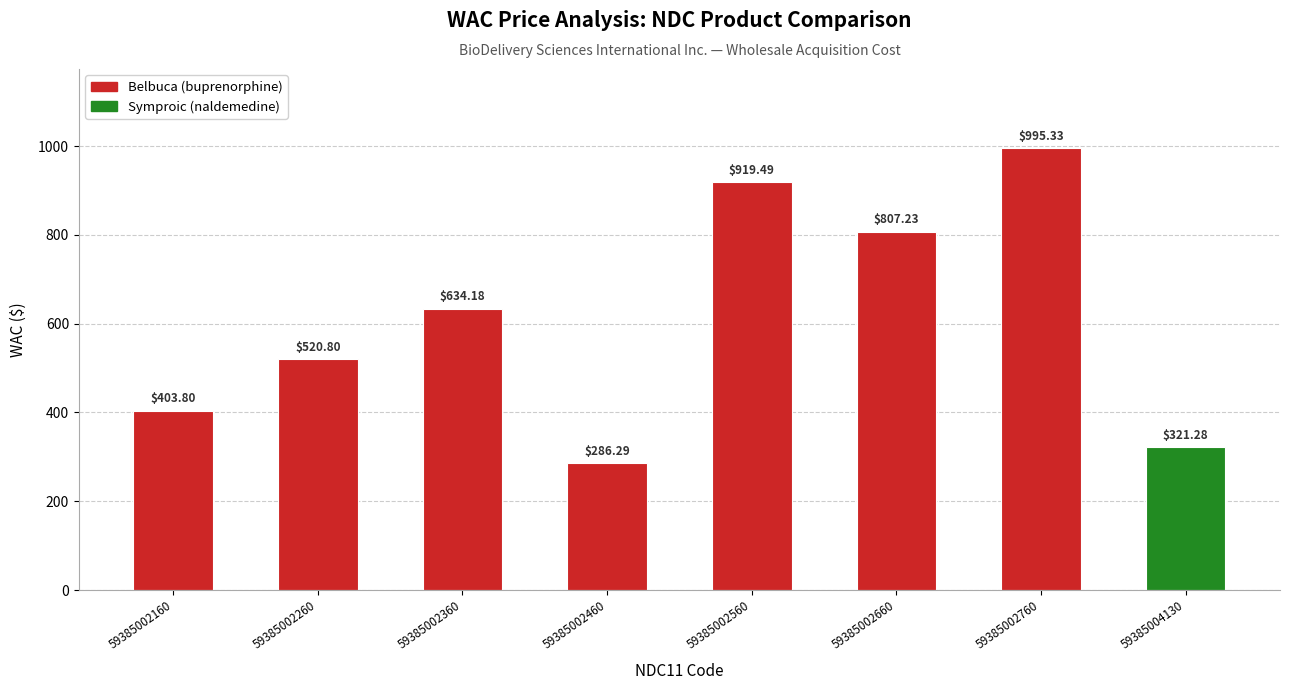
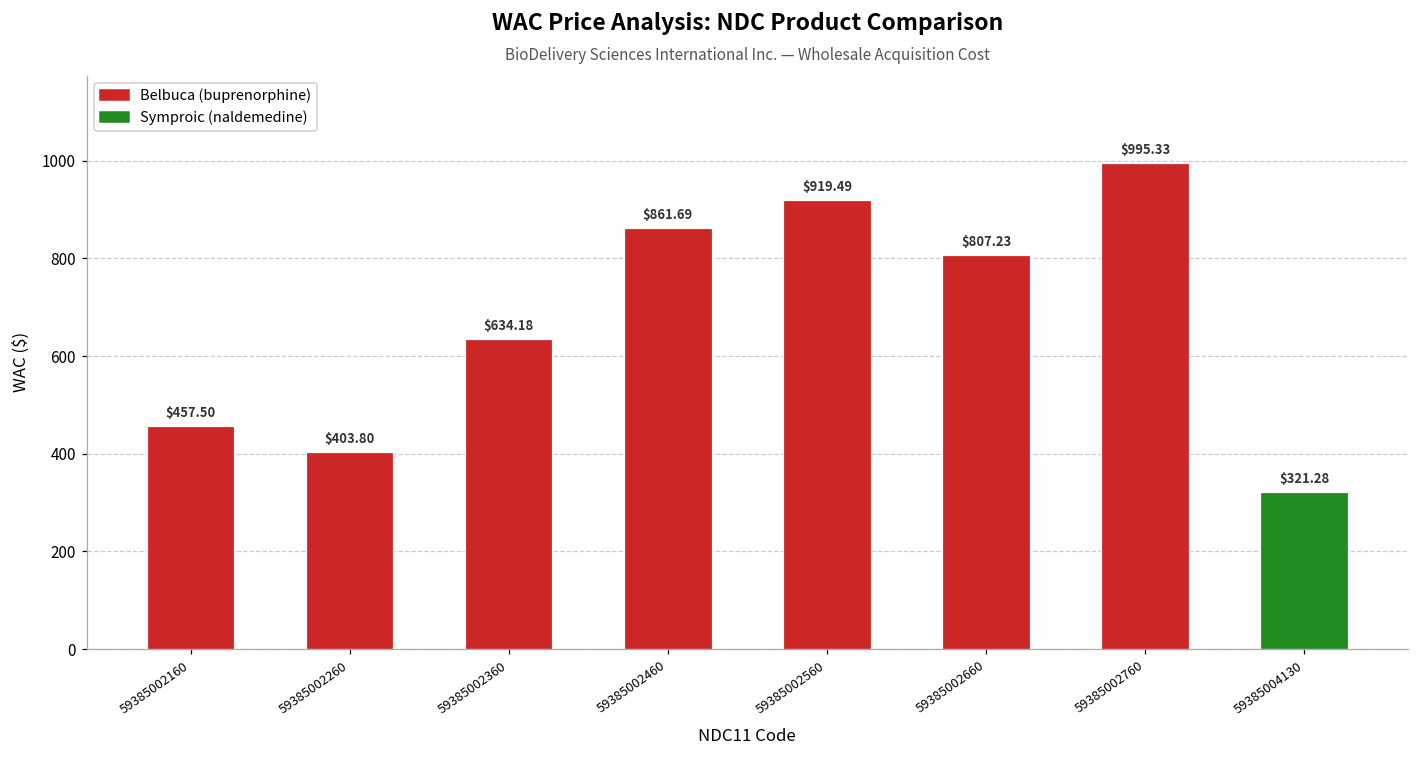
  {
-   "59385002160": "$403.80",
-   "59385002260": "$520.80",
+   "59385002160": "$457.50",
+   "59385002260": "$403.80",
    "59385002360": "$634.18",
-   "59385002460": "$286.29",
+   "59385002460": "$861.69",
    "59385002560": "$919.49",
    "59385002660": "$807.23",
    "59385002760": "$995.33",
    "59385004130": "$321.28"
  }
